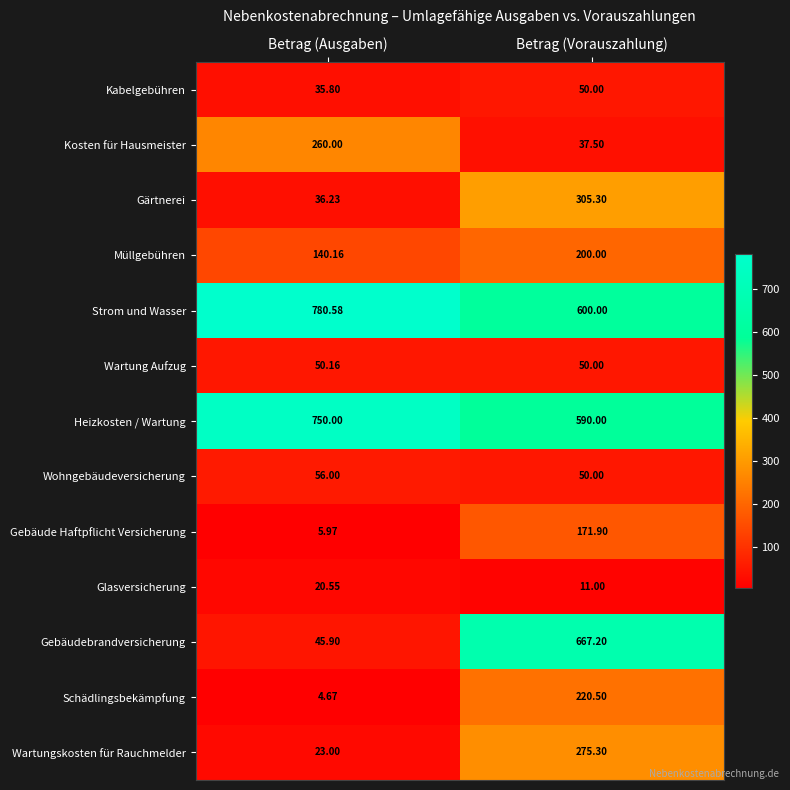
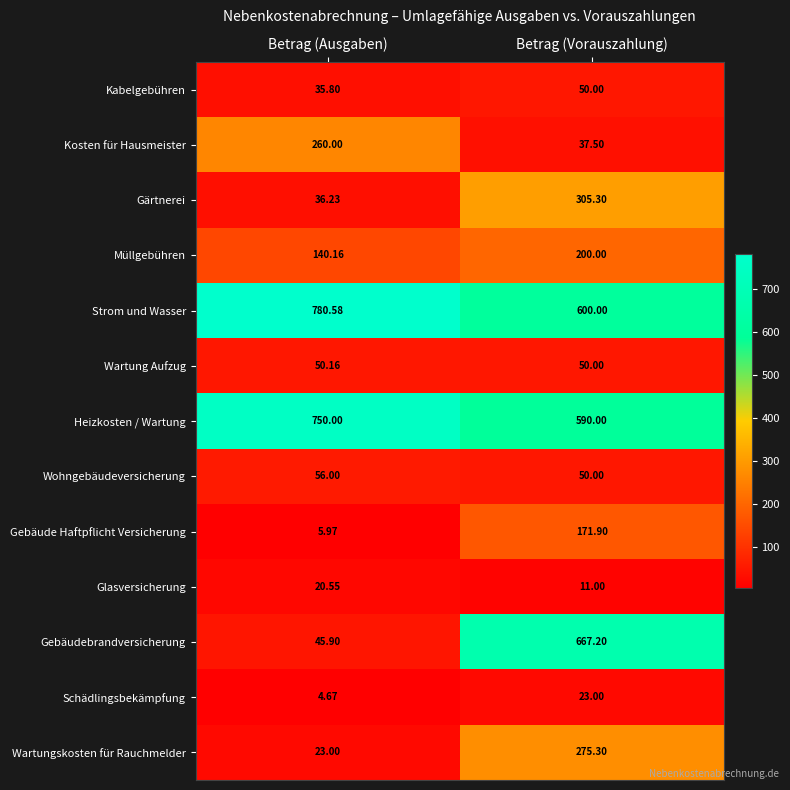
  {
    "Kabelgebühren": {
      "Betrag (Ausgaben)": 35.80,
      "Betrag (Vorauszahlung)": 50.00
    },
    "Kosten für Hausmeister": {
      "Betrag (Ausgaben)": 260.00,
      "Betrag (Vorauszahlung)": 37.50
    },
    "Gärtnerei": {
      "Betrag (Ausgaben)": 36.23,
      "Betrag (Vorauszahlung)": 305.30
    },
    "Müllgebühren": {
      "Betrag (Ausgaben)": 140.16,
      "Betrag (Vorauszahlung)": 200.00
    },
    "Strom und Wasser": {
      "Betrag (Ausgaben)": 780.58,
      "Betrag (Vorauszahlung)": 600.00
    },
    "Wartung Aufzug": {
      "Betrag (Ausgaben)": 50.16,
      "Betrag (Vorauszahlung)": 50.00
    },
    "Heizkosten / Wartung": {
      "Betrag (Ausgaben)": 750.00,
      "Betrag (Vorauszahlung)": 590.00
    },
    "Wohngebäudeversicherung": {
      "Betrag (Ausgaben)": 56.00,
      "Betrag (Vorauszahlung)": 50.00
    },
    "Gebäude Haftpflicht Versicherung": {
      "Betrag (Ausgaben)": 5.97,
      "Betrag (Vorauszahlung)": 171.90
    },
    "Glasversicherung": {
      "Betrag (Ausgaben)": 20.55,
      "Betrag (Vorauszahlung)": 11.00
    },
    "Gebäudebrandversicherung": {
      "Betrag (Ausgaben)": 45.90,
      "Betrag (Vorauszahlung)": 667.20
    },
    "Schädlingsbekämpfung": {
      "Betrag (Ausgaben)": 4.67,
-     "Betrag (Vorauszahlung)": 220.50
+     "Betrag (Vorauszahlung)": 23.00
    },
    "Wartungskosten für Rauchmelder": {
      "Betrag (Ausgaben)": 23.00,
      "Betrag (Vorauszahlung)": 275.30
    }
  }
